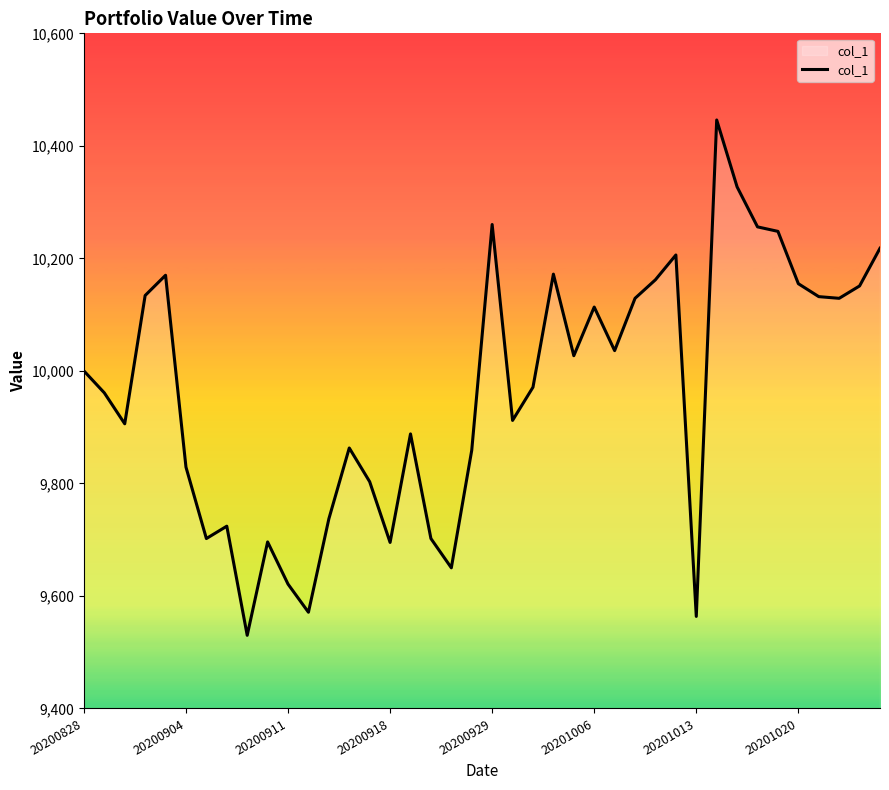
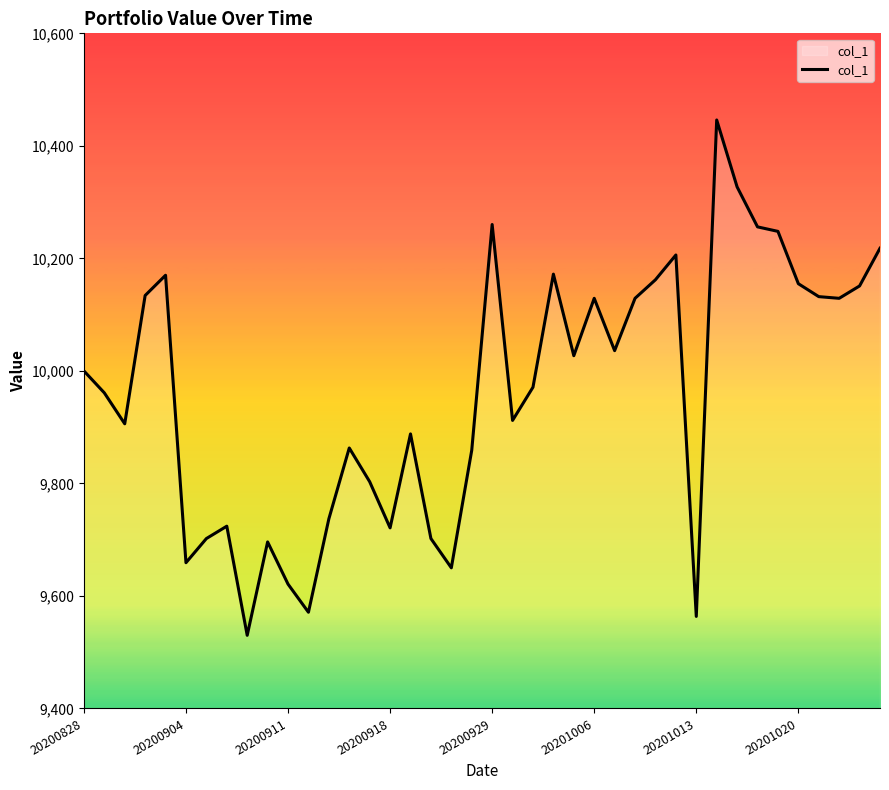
  {
    "20200828": "10,000",
-   "20200904": "9,830",
+   "20200904": "9,660",
    "20200911": "9,620",
-   "20200918": "9,700",
+   "20200918": "9,720",
    "20200929": "10,260",
-   "20201006": "10,110",
+   "20201006": "10,130",
    "20201013": "9,560",
    "20201020": "10,160"
  }
